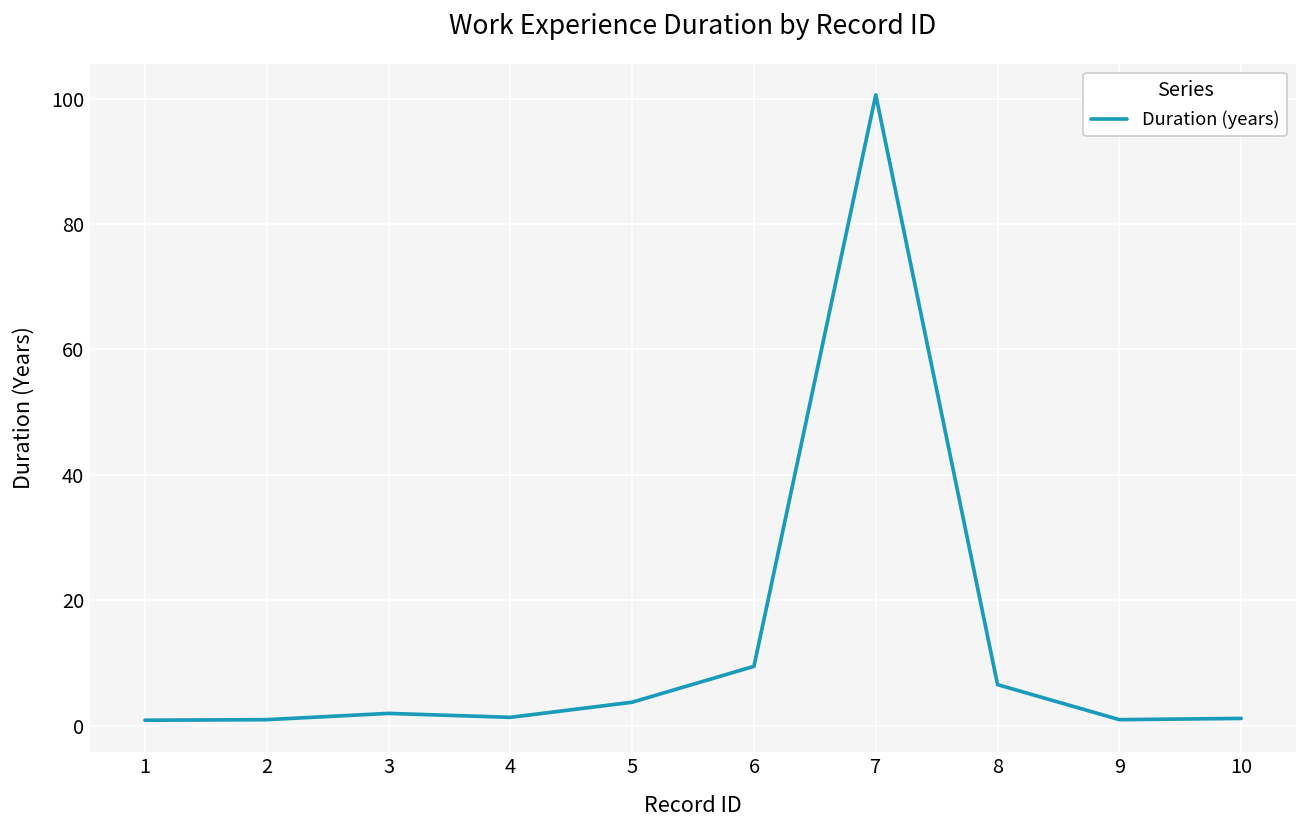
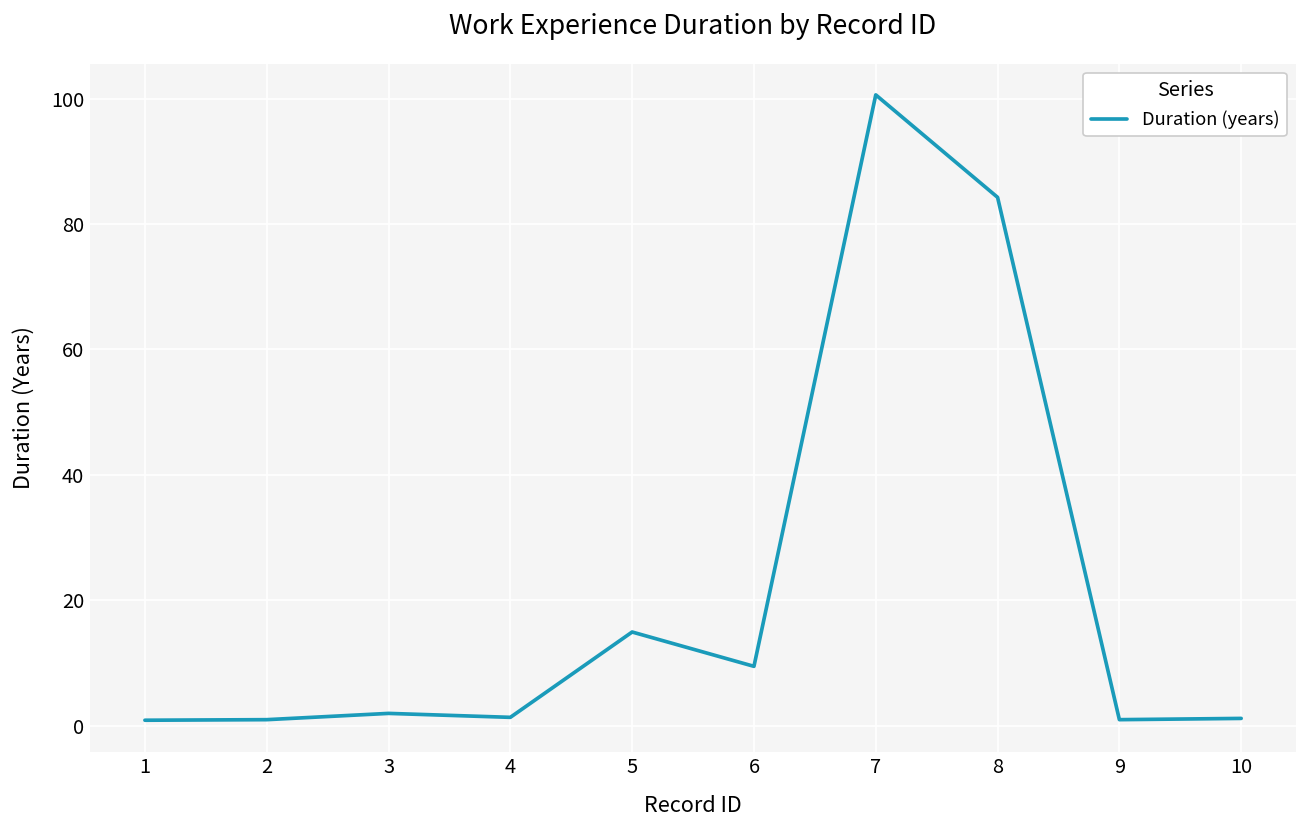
  {
    "1": 1,
    "2": 1,
    "3": 2,
    "4": 1,
-   "5": 4,
+   "5": 15,
    "6": 10,
    "7": 101,
-   "8": 7,
+   "8": 84,
    "9": 1,
    "10": 1
  }
